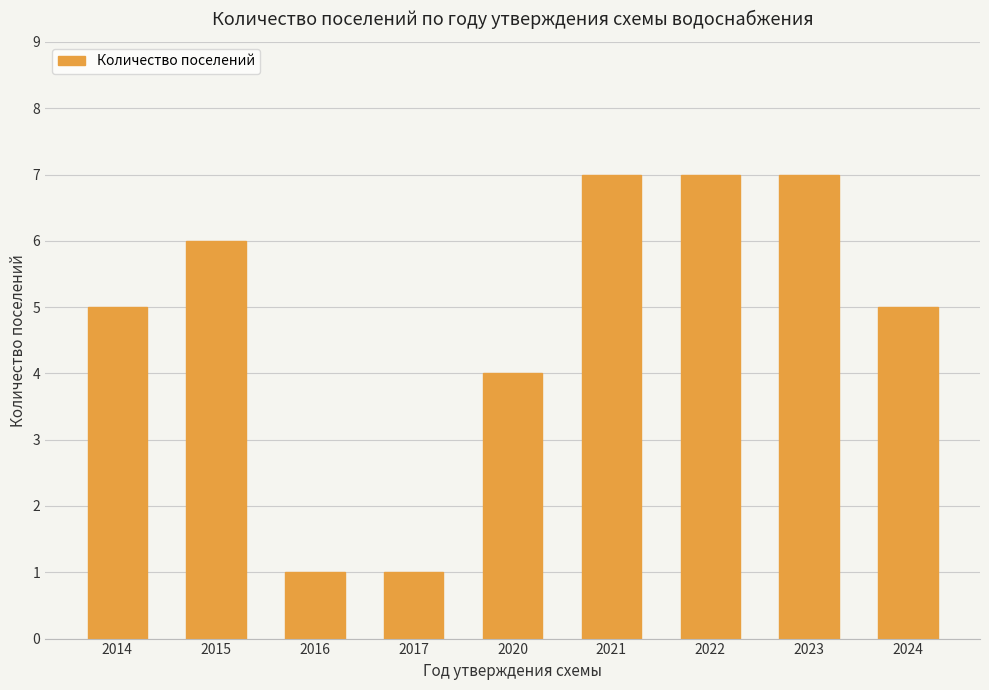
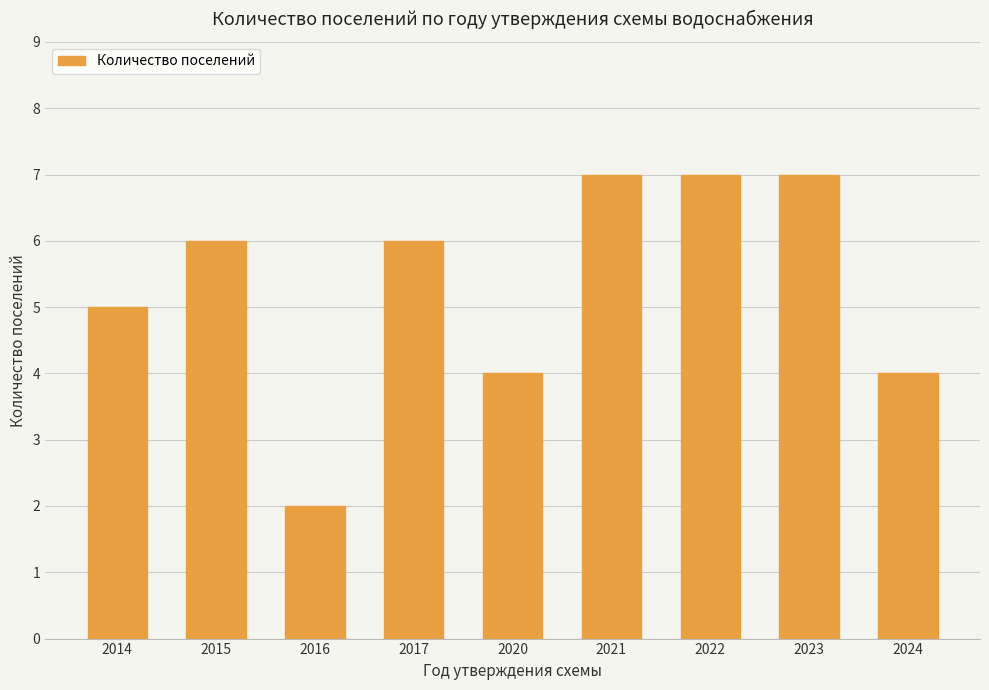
  {
    "2014": 5,
    "2015": 6,
-   "2016": 1,
-   "2017": 1,
+   "2016": 2,
+   "2017": 6,
    "2020": 4,
    "2021": 7,
    "2022": 7,
    "2023": 7,
-   "2024": 5
+   "2024": 4
  }
